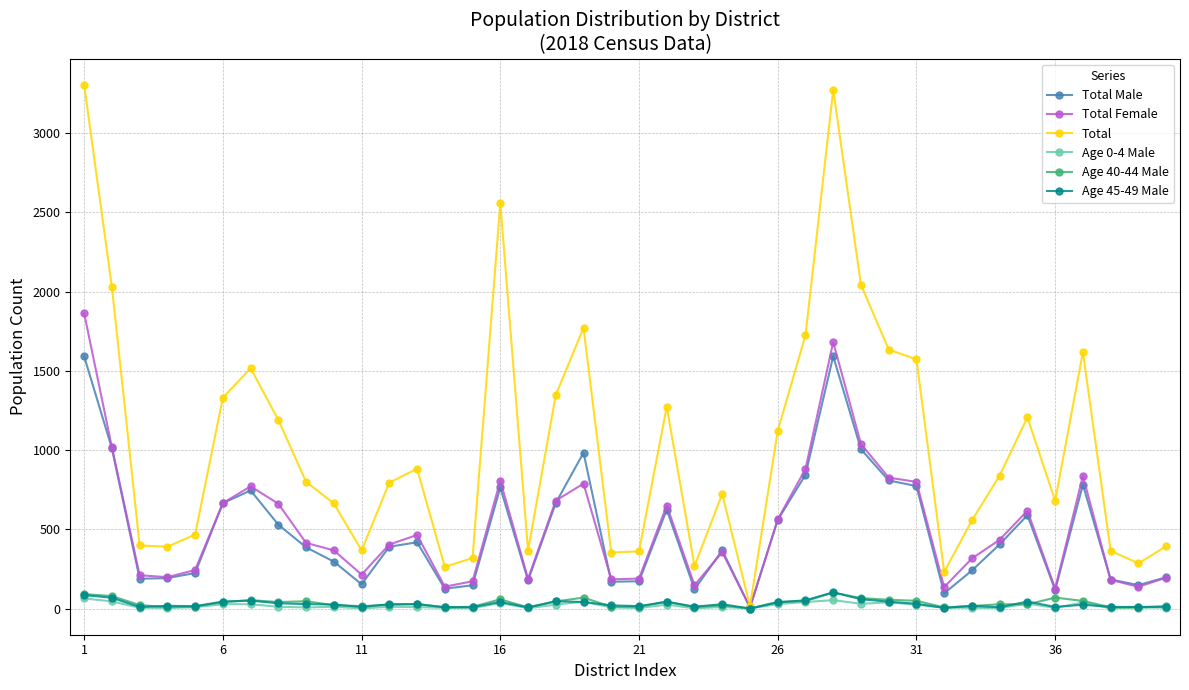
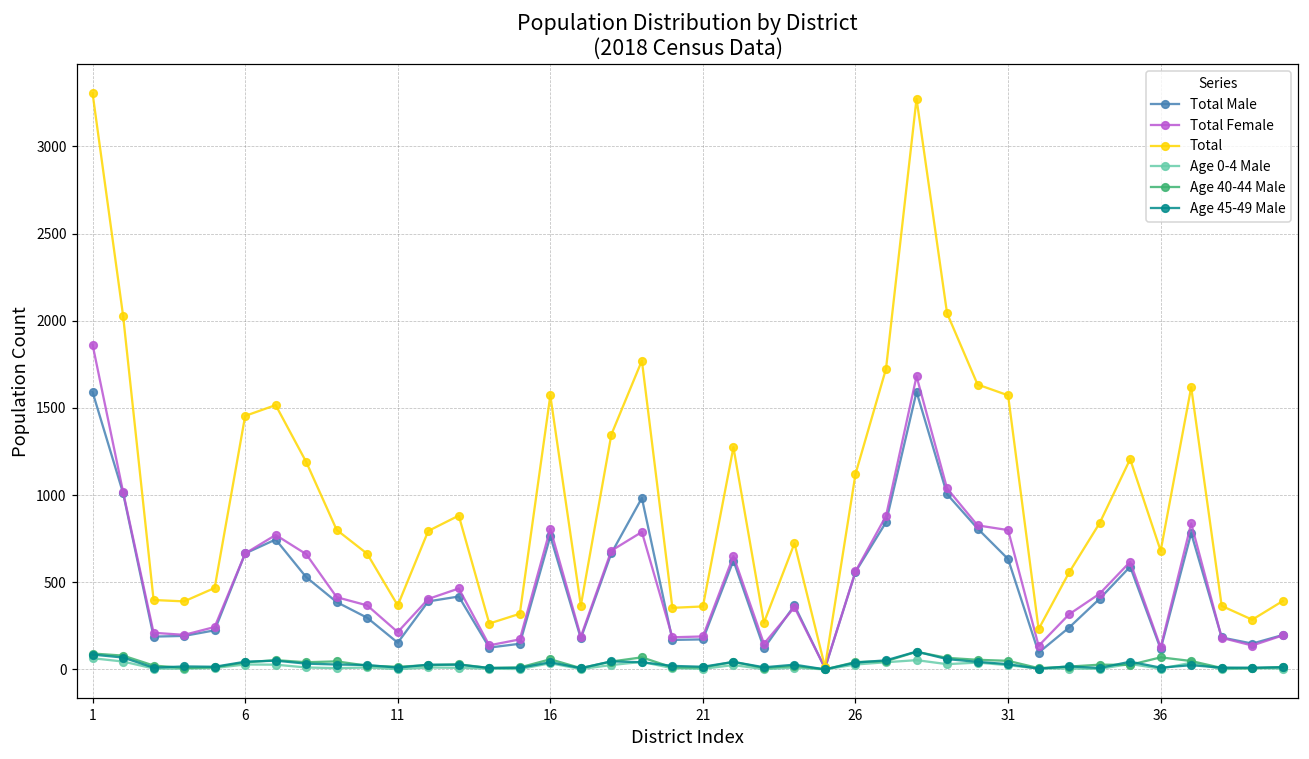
  {
    "Total Male": {
      "1": 1590,
      "11": 150,
      "16": 760,
      "21": 170,
-     "31": 770
+     "31": 630
    },
    "Total Female": {
      "1": 1860,
      "11": 210,
      "16": 810,
      "21": 190,
      "31": 800
    },
    "Total": {
      "1": 3310,
-     "6": 1330,
+     "6": 1450,
      "11": 370,
-     "16": 2560,
+     "16": 1570,
      "21": 360,
      "26": 1120,
      "31": 1570,
      "36": 680
    },
    "Age 0-4 Male": {
      "1": 60
    },
    "Age 40-44 Male": {
      "16": 60,
      "31": 50,
      "36": 70
    }
  }
